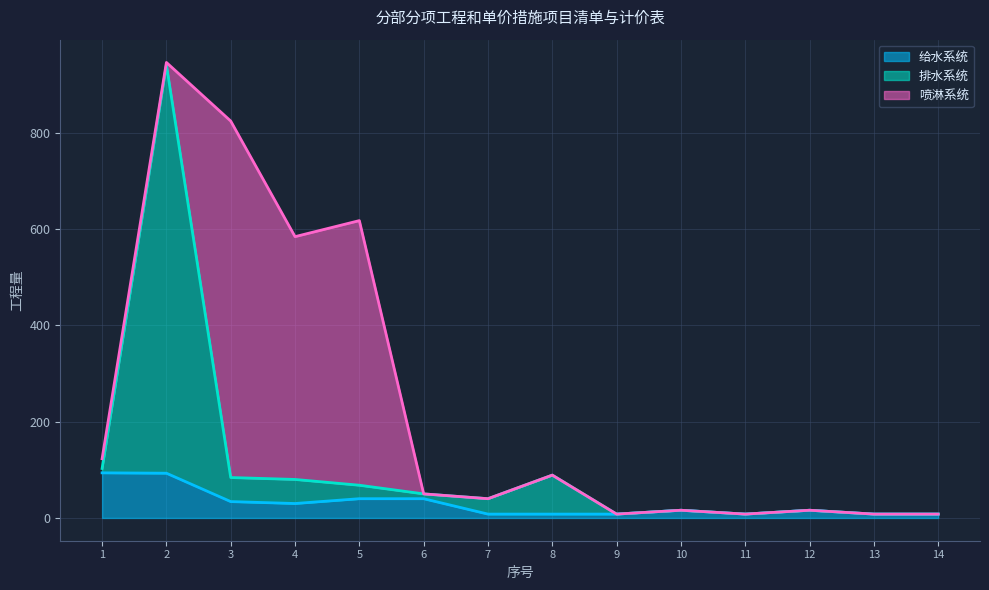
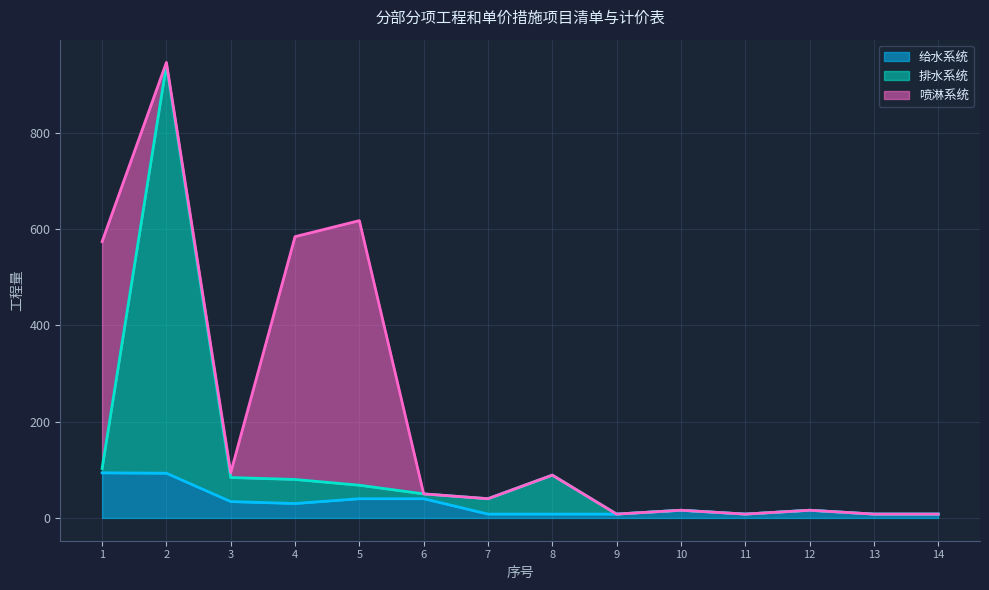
  {
    "喷淋系统": {
-     "1": 20,
+     "1": 470,
      "2": 10,
-     "3": 740,
+     "3": 10,
      "4": 500,
      "5": 550
    }
  }
